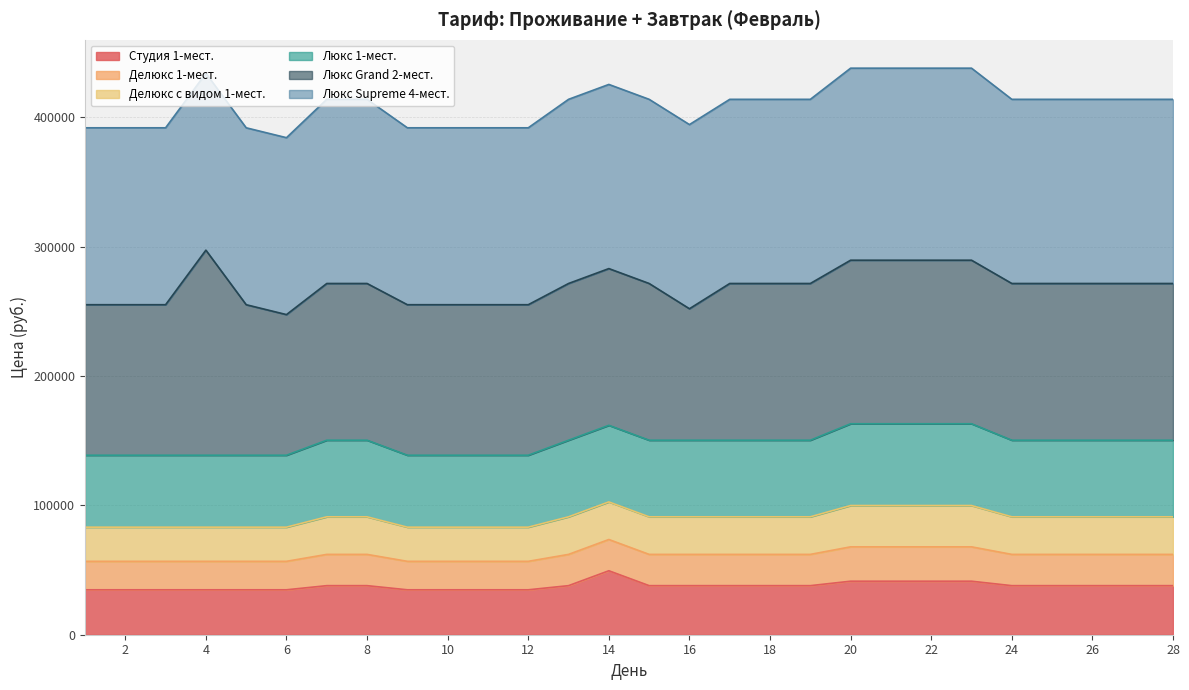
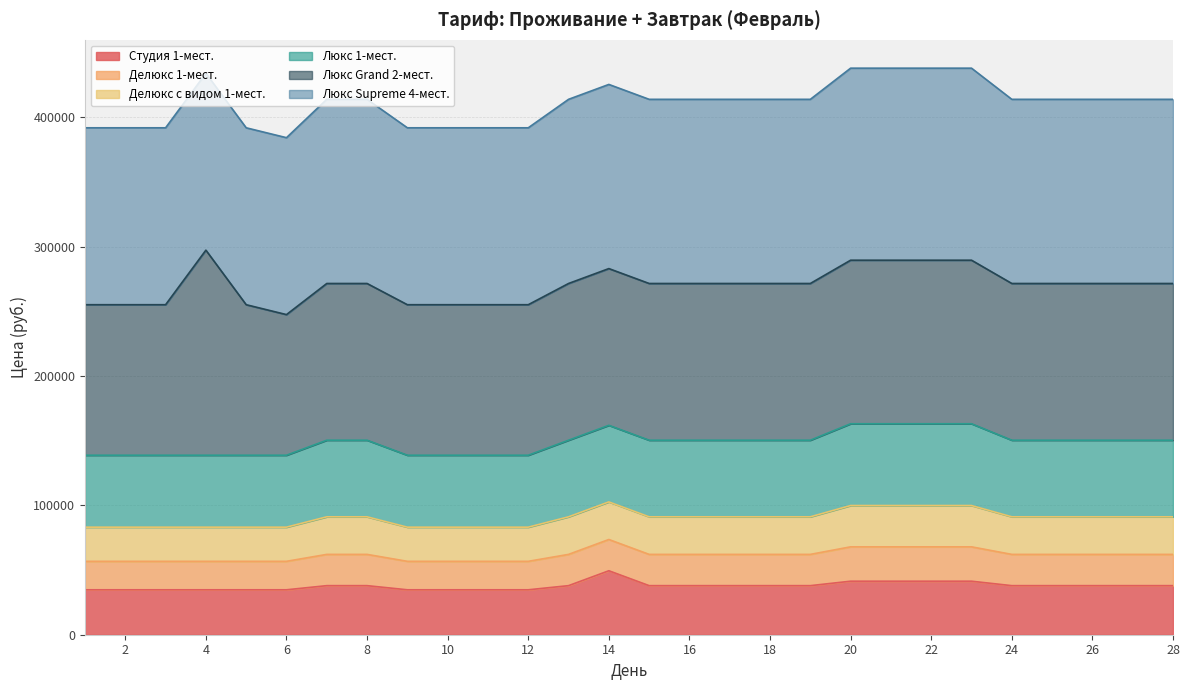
  {
    "Студия 1-мест.": {
      "2": 35000,
      "4": 35000,
      "6": 35000,
      "8": 38000,
      "10": 35000,
      "12": 35000,
      "14": 49000,
      "16": 38000,
      "18": 38000,
      "20": 41000,
      "22": 41000,
      "24": 38000,
      "26": 38000,
      "28": 38000
    },
    "Люкс Grand 2-мест.": {
      "2": 116000,
      "4": 158000,
      "6": 109000,
      "8": 121000,
      "10": 116000,
      "12": 116000,
      "14": 121000,
-     "16": 102000,
+     "16": 121000,
      "18": 121000,
      "20": 126000,
      "22": 126000,
      "24": 121000,
      "26": 121000,
      "28": 121000
    }
  }
